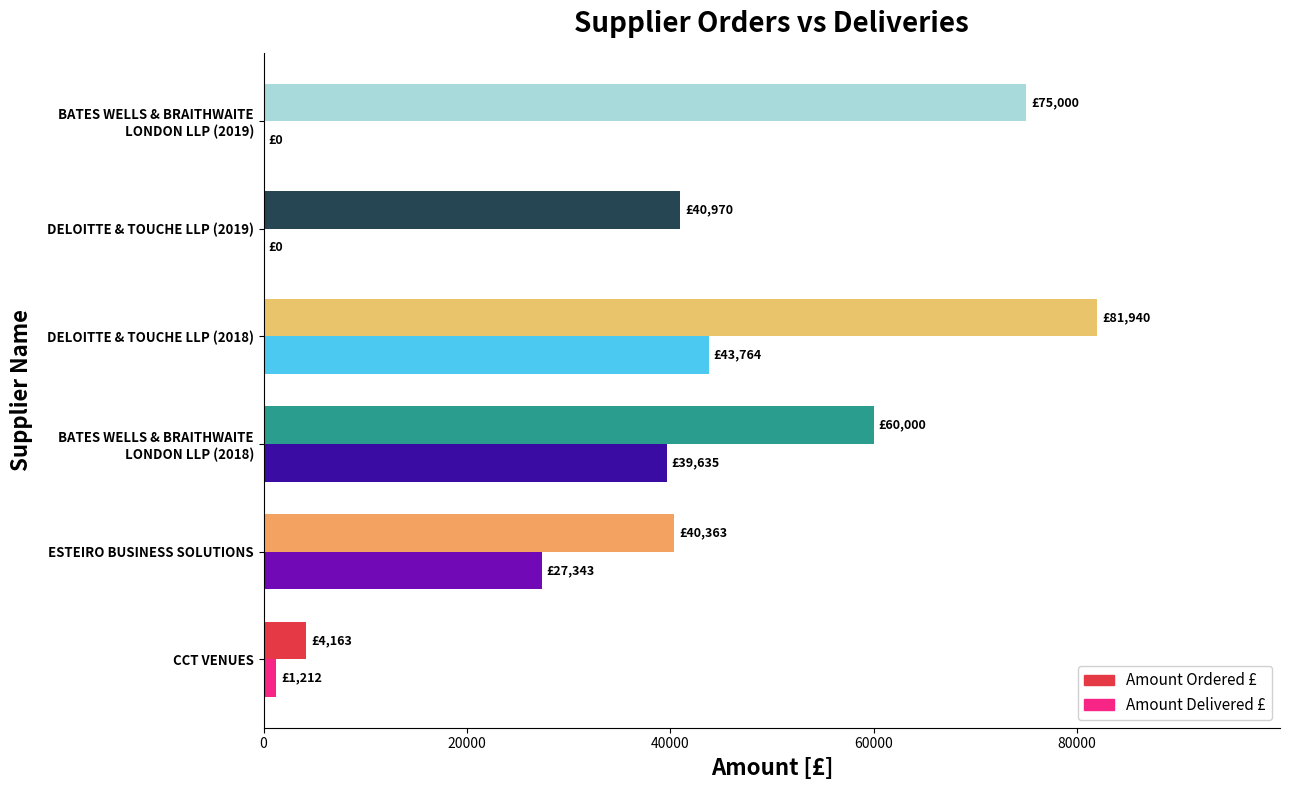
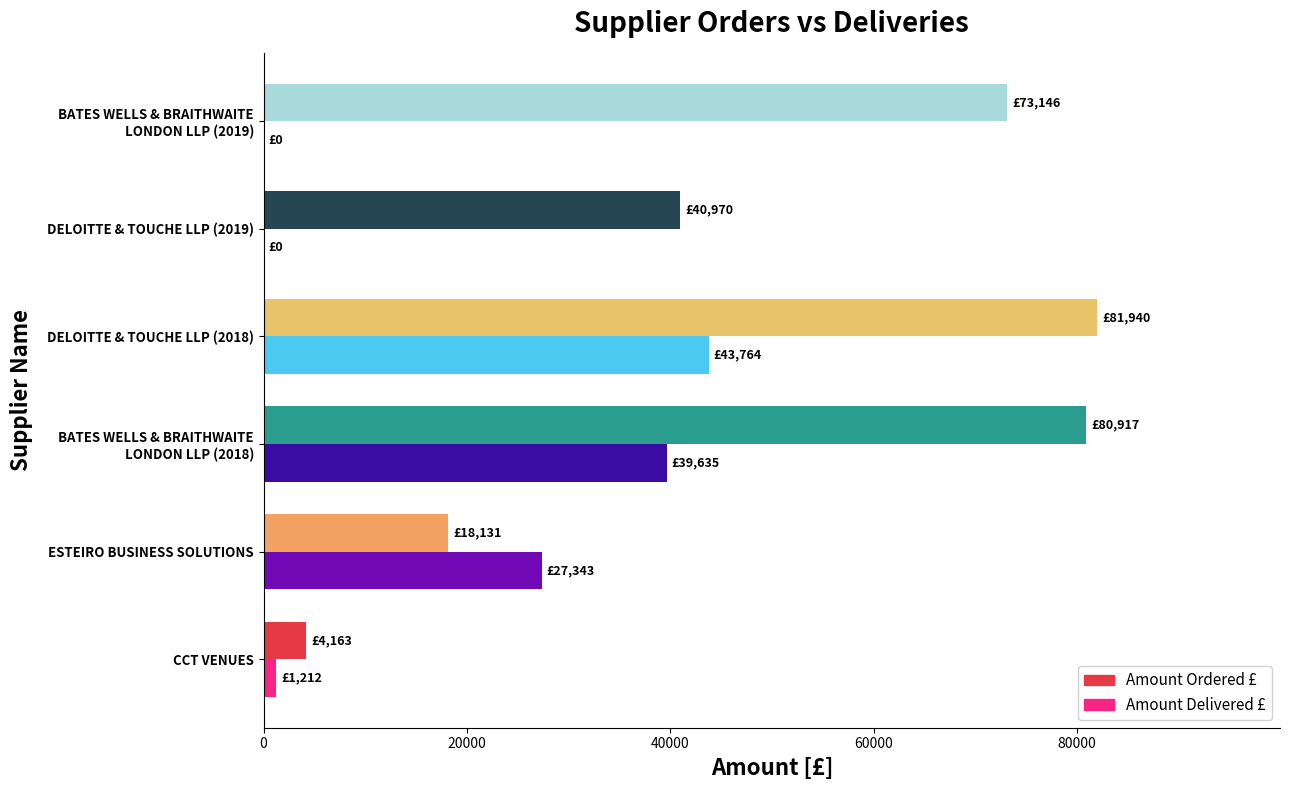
  {
    "Amount Ordered £": {
-     "BATES WELLS & BRAITHWAITE LONDON LLP (2019)": "£75,000",
+     "BATES WELLS & BRAITHWAITE LONDON LLP (2019)": "£73,146",
      "DELOITTE & TOUCHE LLP (2019)": "£40,970",
      "DELOITTE & TOUCHE LLP (2018)": "£81,940",
-     "BATES WELLS & BRAITHWAITE LONDON LLP (2018)": "£60,000",
-     "ESTEIRO BUSINESS SOLUTIONS": "£40,363",
+     "BATES WELLS & BRAITHWAITE LONDON LLP (2018)": "£80,917",
+     "ESTEIRO BUSINESS SOLUTIONS": "£18,131",
      "CCT VENUES": "£4,163"
    },
    "Amount Delivered £": {
      "BATES WELLS & BRAITHWAITE LONDON LLP (2019)": "£0",
      "DELOITTE & TOUCHE LLP (2019)": "£0",
      "DELOITTE & TOUCHE LLP (2018)": "£43,764",
      "BATES WELLS & BRAITHWAITE LONDON LLP (2018)": "£39,635",
      "ESTEIRO BUSINESS SOLUTIONS": "£27,343",
      "CCT VENUES": "£1,212"
    }
  }
